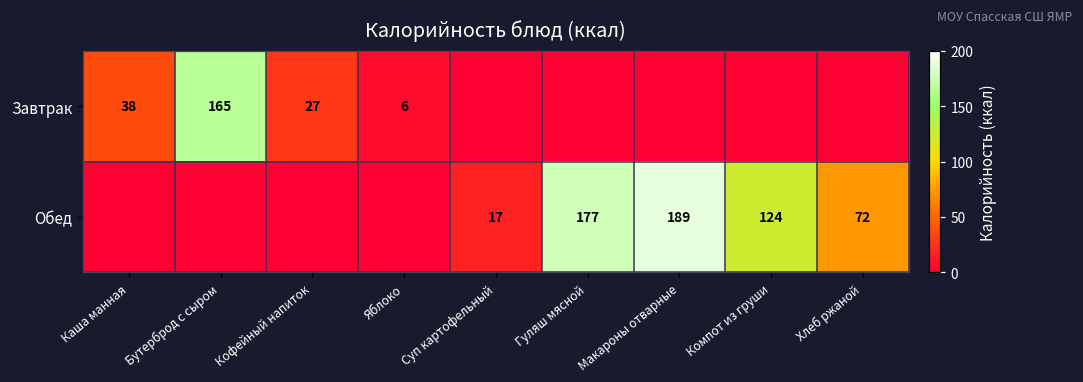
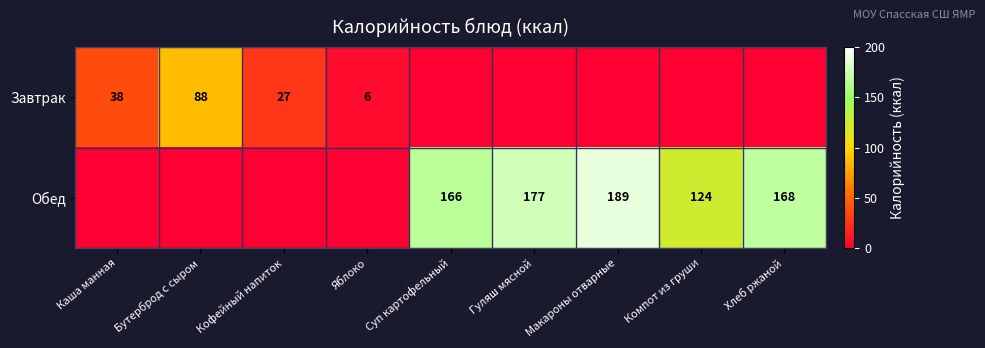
  {
    "Завтрак": {
      "Каша манная": 38,
-     "Бутерброд с сыром": 165,
+     "Бутерброд с сыром": 88,
      "Кофейный напиток": 27,
      "Яблоко": 6
    },
    "Обед": {
-     "Суп картофельный": 17,
+     "Суп картофельный": 166,
      "Гуляш мясной": 177,
      "Макароны отварные": 189,
      "Компот из груши": 124,
-     "Хлеб ржаной": 72
+     "Хлеб ржаной": 168
    }
  }
